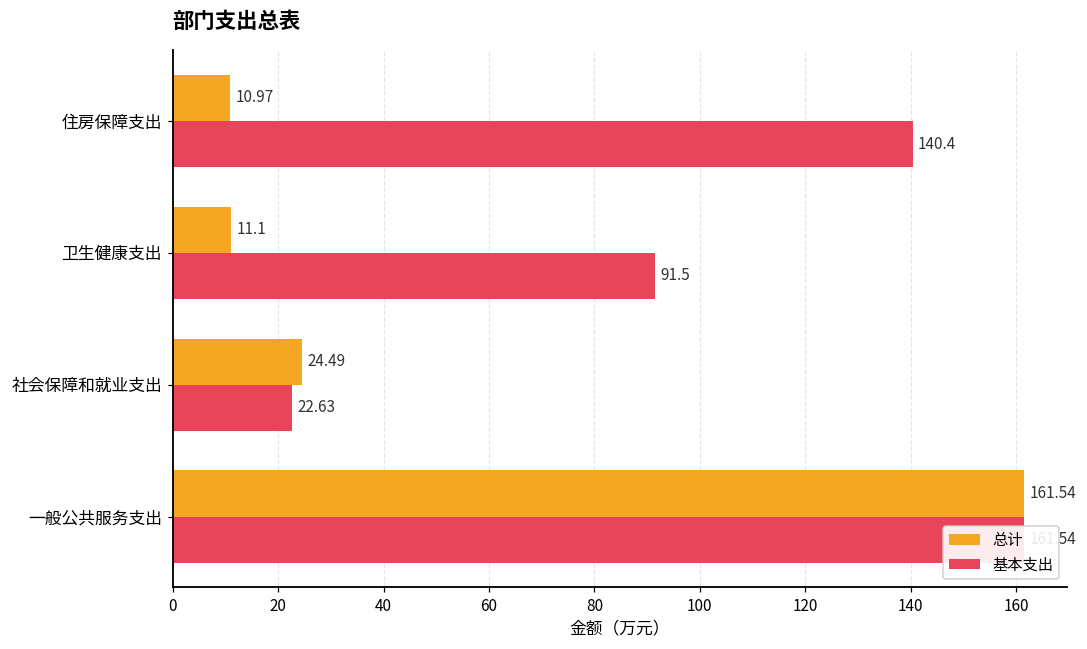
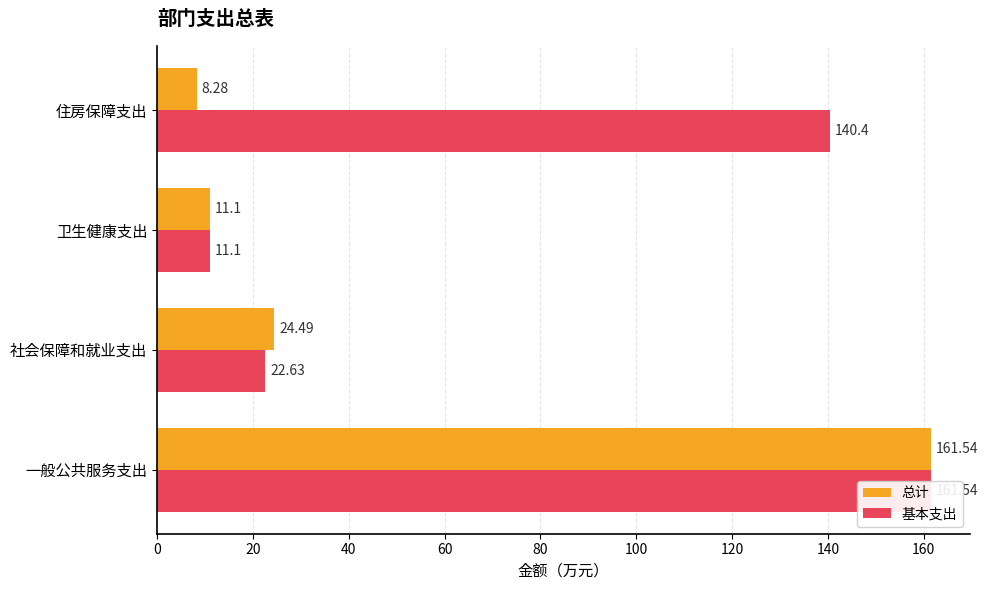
  {
    "总计": {
-     "住房保障支出": 10.97,
+     "住房保障支出": 8.28,
      "卫生健康支出": 11.1,
      "社会保障和就业支出": 24.49,
      "一般公共服务支出": 161.54
    },
    "基本支出": {
      "住房保障支出": 140.4,
-     "卫生健康支出": 91.5,
+     "卫生健康支出": 11.1,
      "社会保障和就业支出": 22.63
    }
  }
